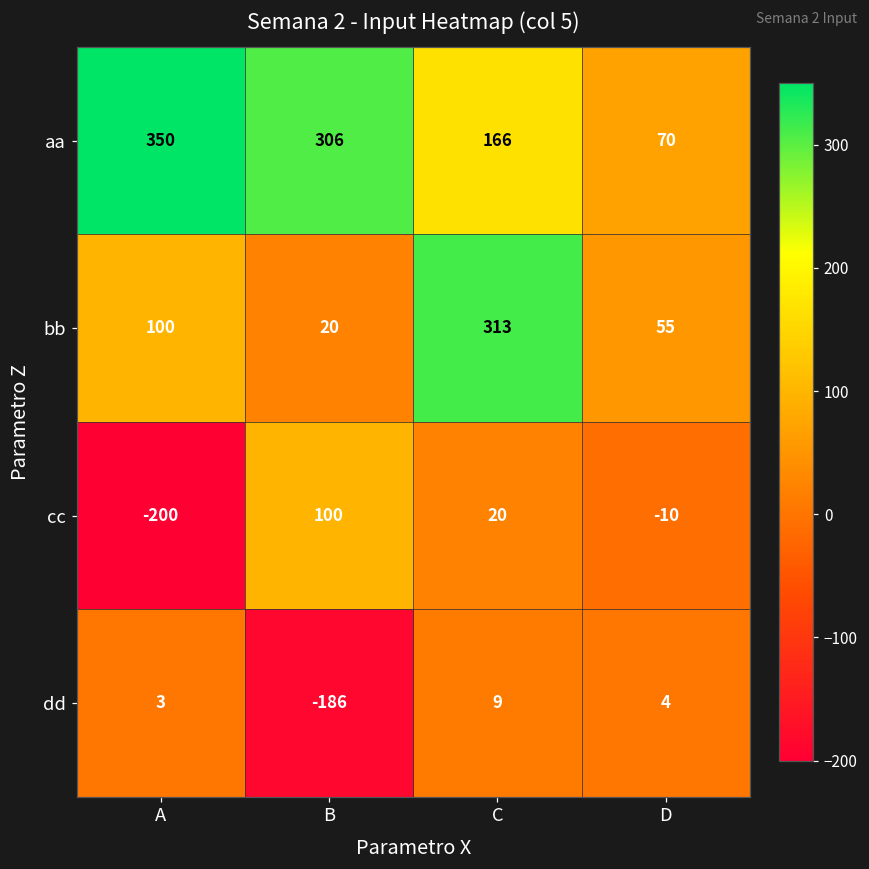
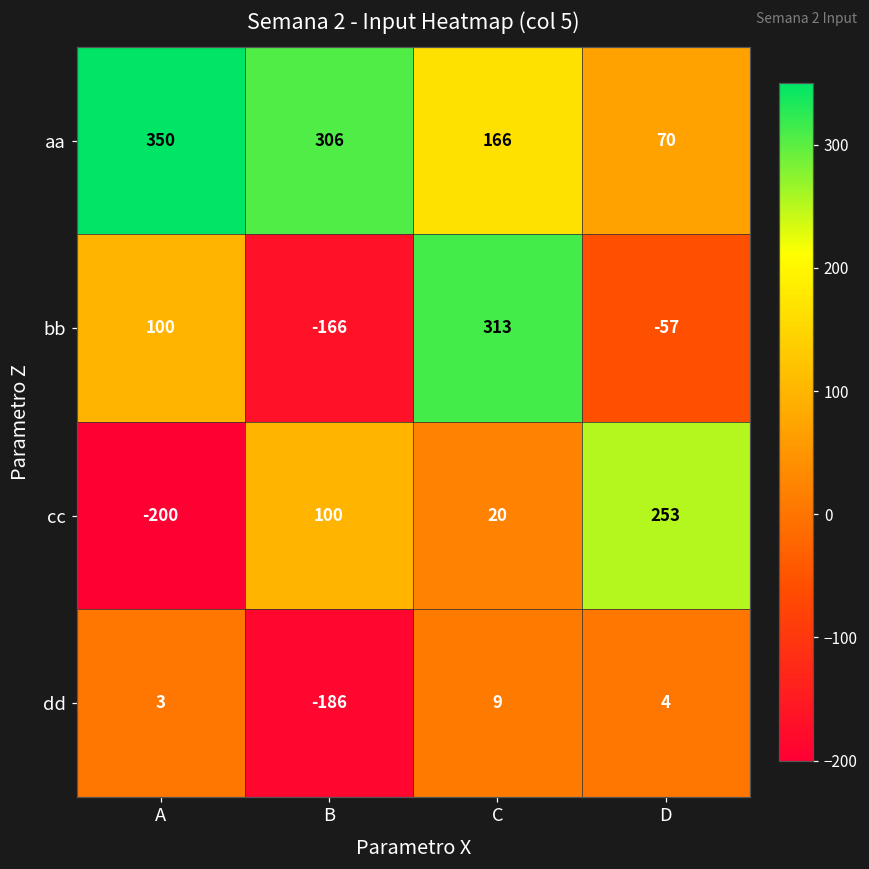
  {
    "aa": {
      "A": 350,
      "B": 306,
      "C": 166,
      "D": 70
    },
    "bb": {
      "A": 100,
-     "B": 20,
+     "B": -166,
      "C": 313,
-     "D": 55
+     "D": -57
    },
    "cc": {
      "A": -200,
      "B": 100,
      "C": 20,
-     "D": -10
+     "D": 253
    },
    "dd": {
      "A": 3,
      "B": -186,
      "C": 9,
      "D": 4
    }
  }
